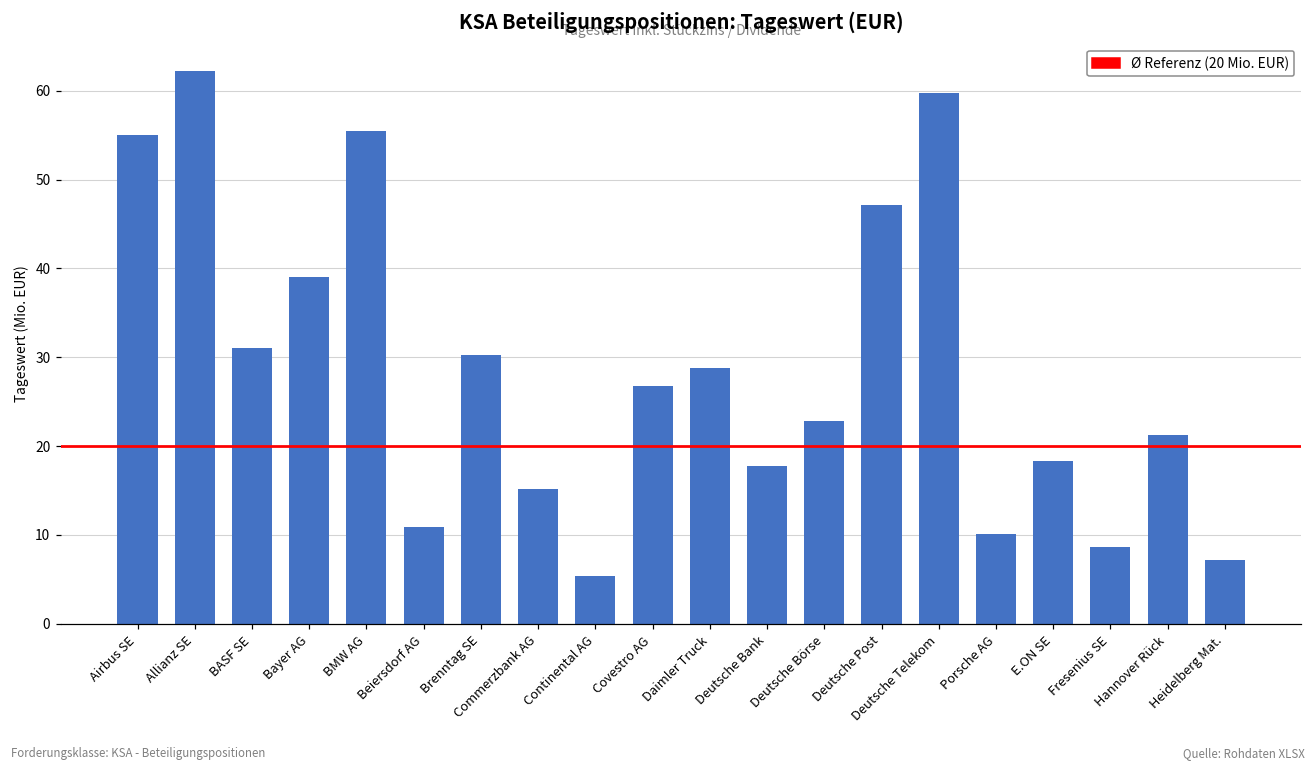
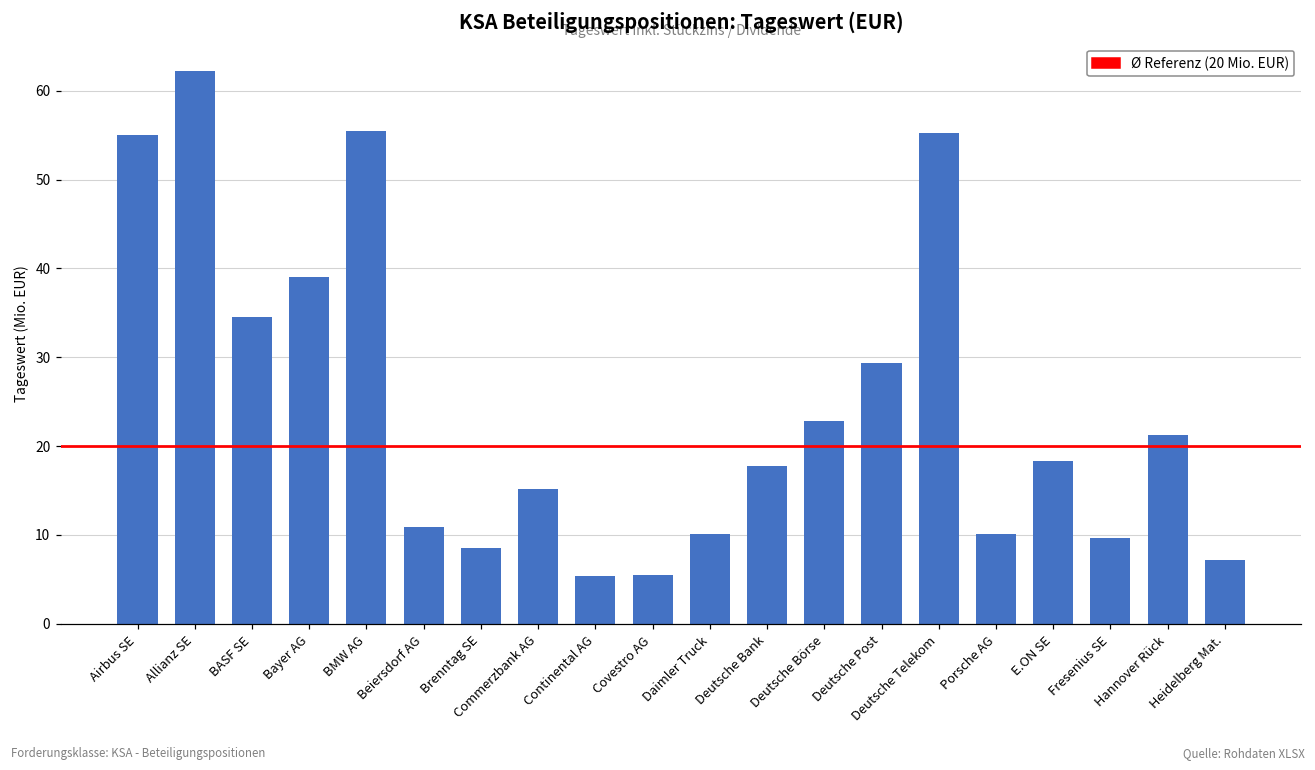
  {
    "Airbus SE": 55,
    "Allianz SE": 62,
-   "BASF SE": 31,
+   "BASF SE": 34,
    "Bayer AG": 39,
    "BMW AG": 56,
    "Beiersdorf AG": 11,
-   "Brenntag SE": 30,
+   "Brenntag SE": 9,
    "Commerzbank AG": 15,
    "Continental AG": 5,
-   "Covestro AG": 27,
-   "Daimler Truck": 29,
+   "Covestro AG": 6,
+   "Daimler Truck": 10,
    "Deutsche Bank": 18,
    "Deutsche Börse": 23,
-   "Deutsche Post": 47,
-   "Deutsche Telekom": 60,
+   "Deutsche Post": 29,
+   "Deutsche Telekom": 55,
    "Porsche AG": 10,
    "E.ON SE": 18,
-   "Fresenius SE": 9,
+   "Fresenius SE": 10,
    "Hannover Rück": 21,
    "Heidelberg Mat.": 7
  }
